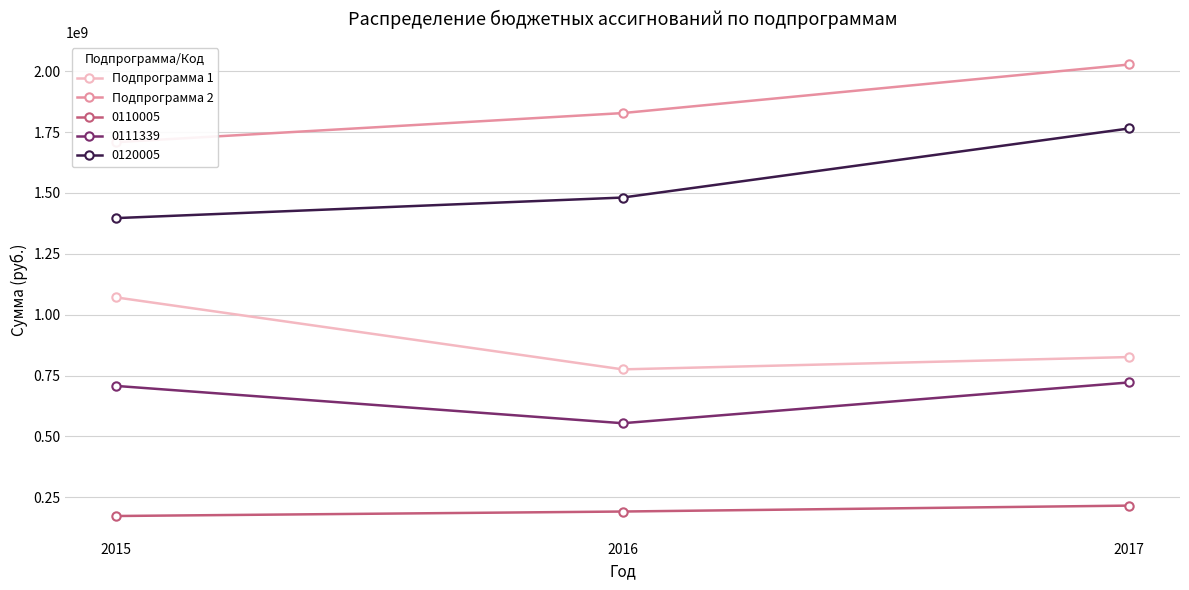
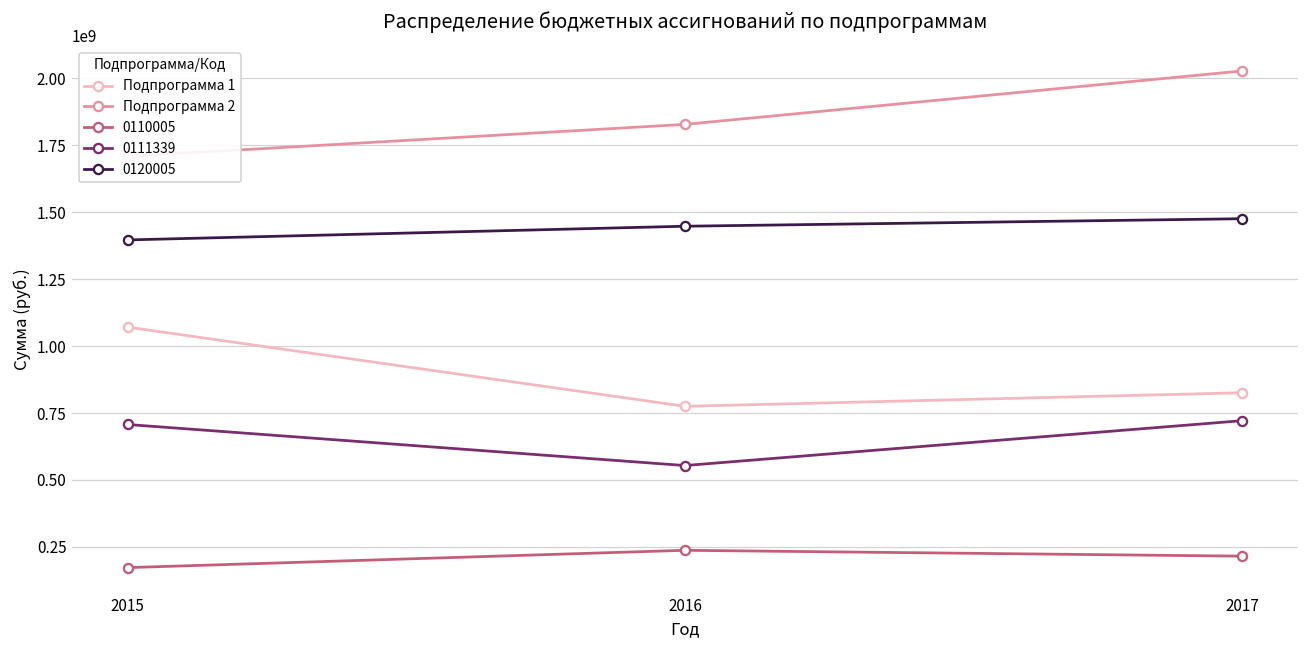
  {
    "0110005": {
      "2015": 170000000,
-     "2016": 190000000,
+     "2016": 240000000,
      "2017": 220000000
    },
    "0111339": {
      "2015": 710000000,
      "2016": 550000000,
      "2017": 720000000
    },
    "0120005": {
      "2015": 1400000000,
-     "2016": 1480000000,
-     "2017": 1770000000
+     "2016": 1450000000,
+     "2017": 1480000000
    }
  }
